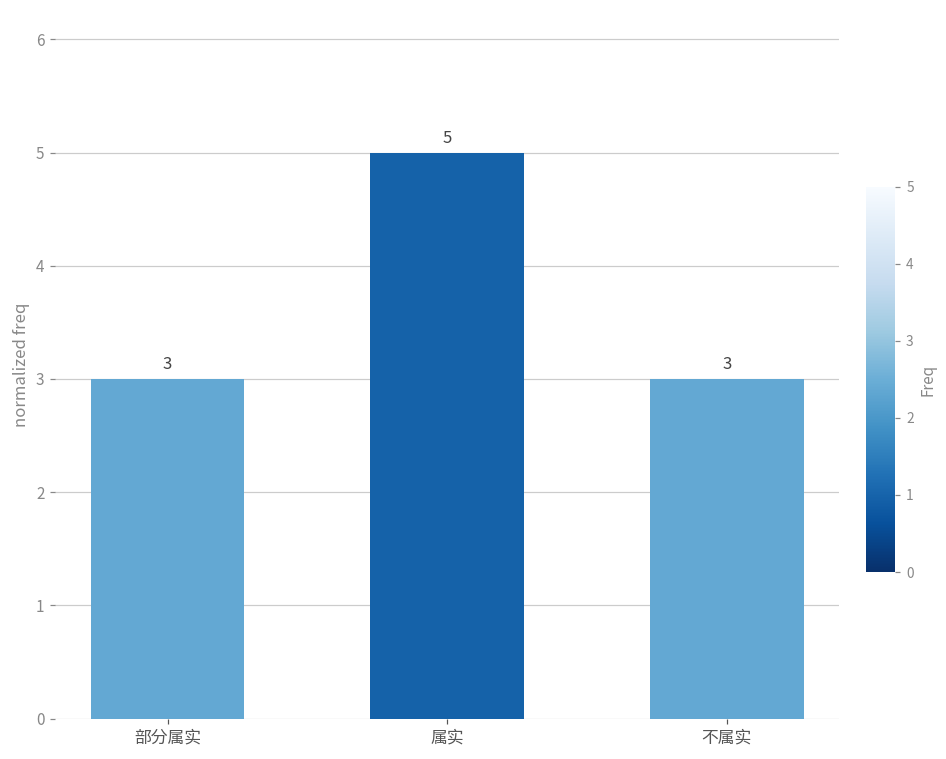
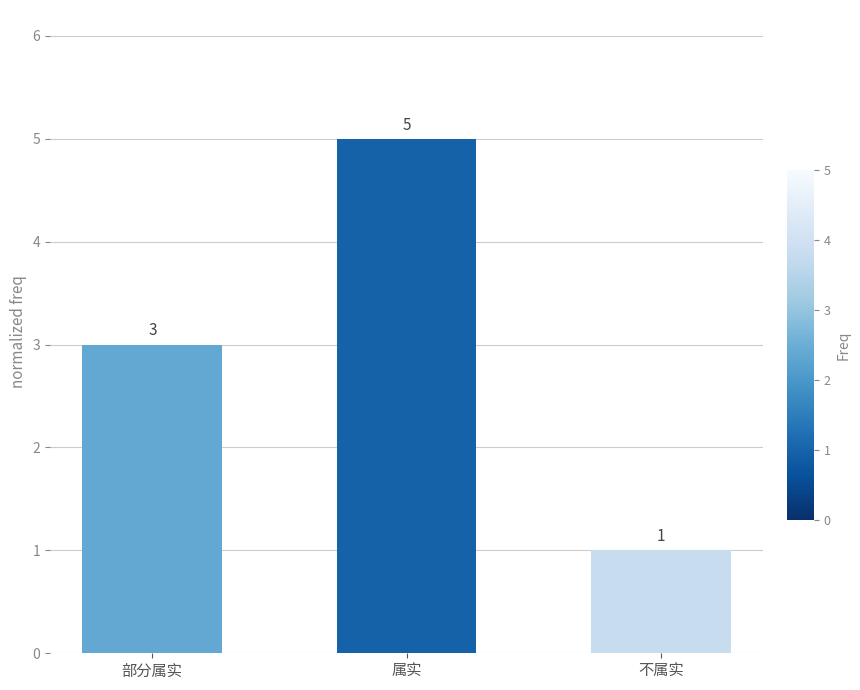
  {
    "部分属实": 3,
    "属实": 5,
-   "不属实": 3
+   "不属实": 1
  }
